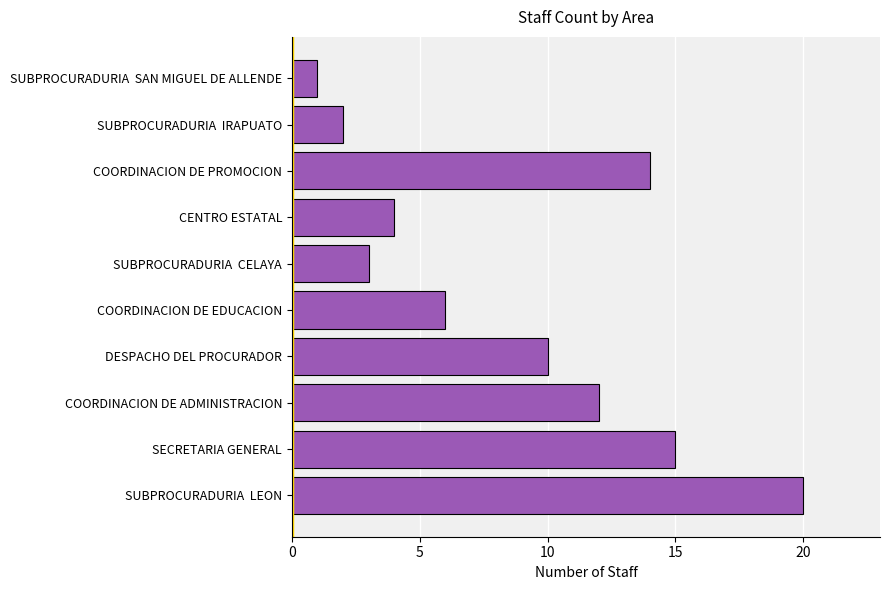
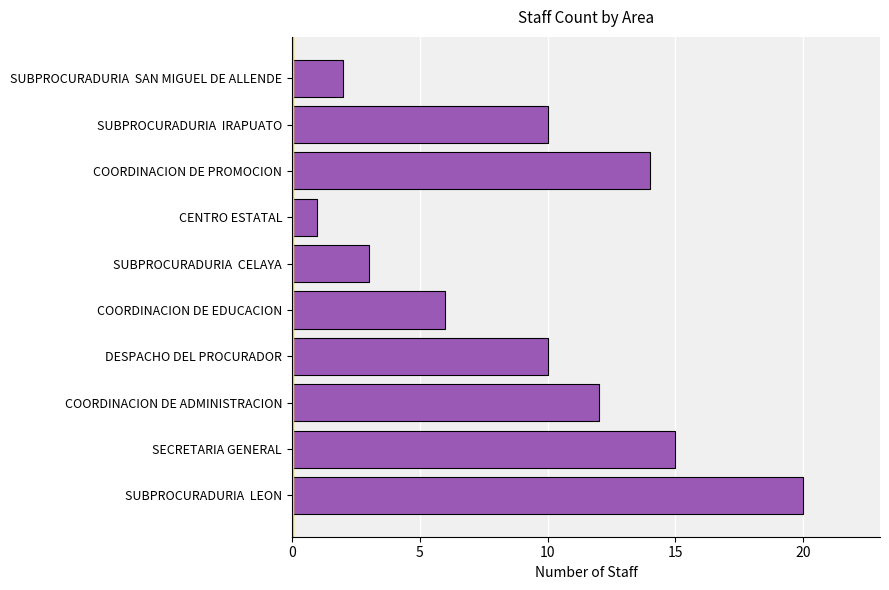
  {
-   "SUBPROCURADURIA SAN MIGUEL DE ALLENDE": 1,
-   "SUBPROCURADURIA IRAPUATO": 2,
+   "SUBPROCURADURIA SAN MIGUEL DE ALLENDE": 2,
+   "SUBPROCURADURIA IRAPUATO": 10,
    "COORDINACION DE PROMOCION": 14,
-   "CENTRO ESTATAL": 4,
+   "CENTRO ESTATAL": 1,
    "SUBPROCURADURIA CELAYA": 3,
    "COORDINACION DE EDUCACION": 6,
    "DESPACHO DEL PROCURADOR": 10,
    "COORDINACION DE ADMINISTRACION": 12,
    "SECRETARIA GENERAL": 15,
    "SUBPROCURADURIA LEON": 20
  }
